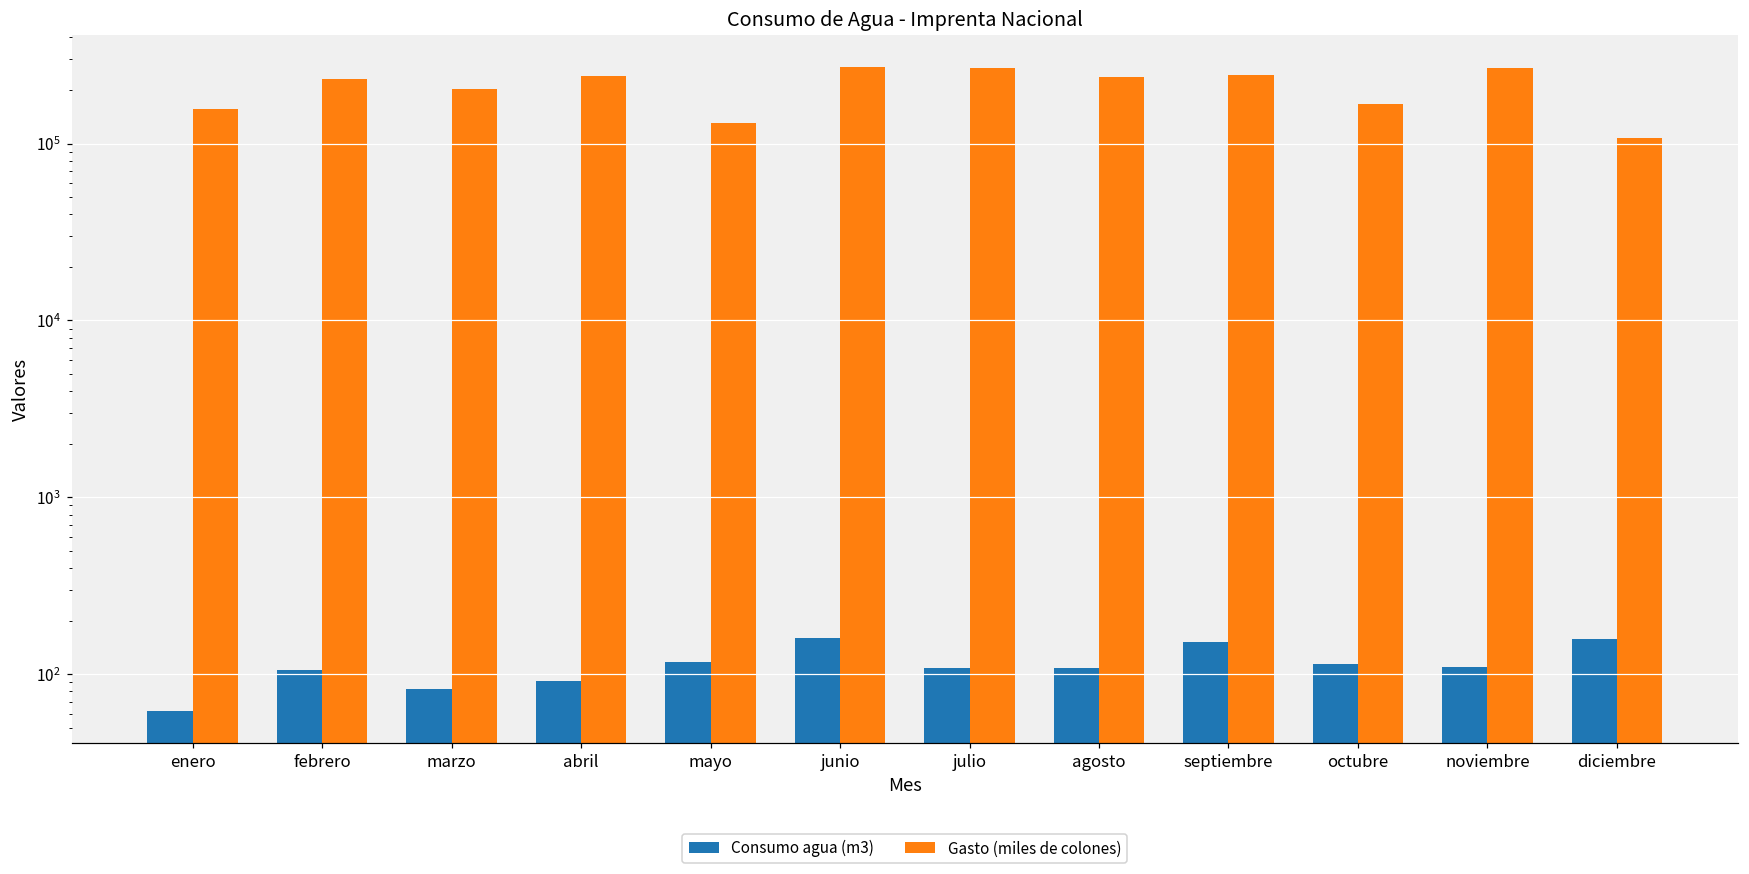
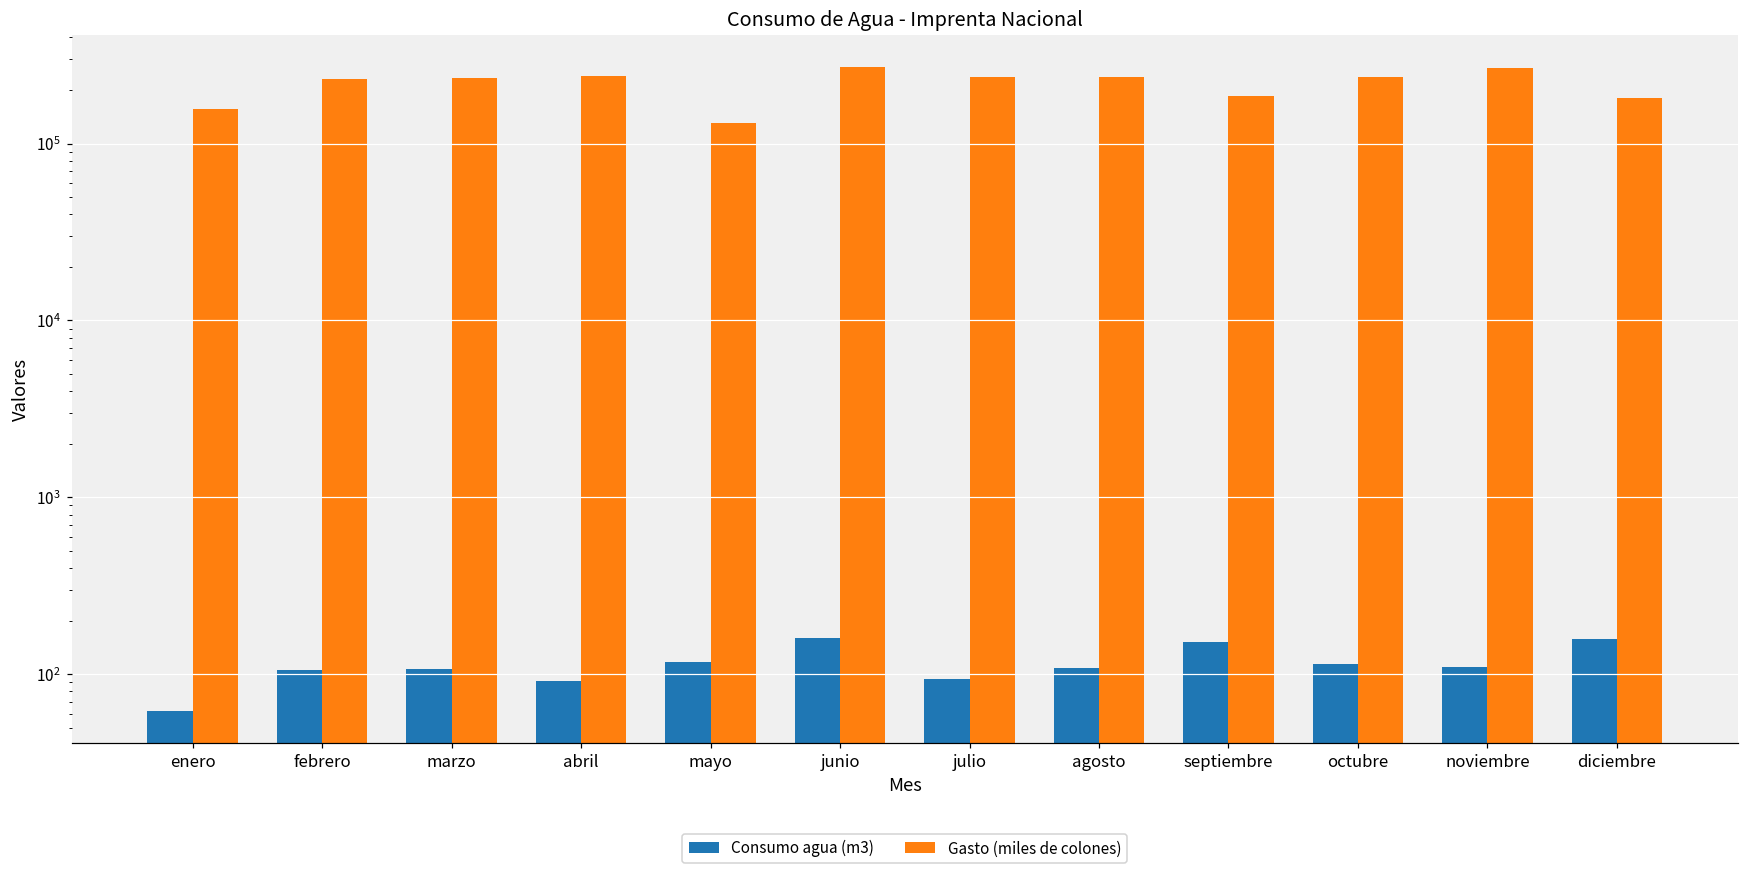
  {
    "Consumo agua (m3)": {
      "enero": 62,
      "febrero": 110,
-     "marzo": 80,
+     "marzo": 110,
      "abril": 90,
      "mayo": 120,
      "junio": 160,
-     "julio": 110,
+     "julio": 90,
      "agosto": 110,
      "septiembre": 150,
      "octubre": 110,
      "noviembre": 110,
      "diciembre": 160
    },
    "Gasto (miles de colones)": {
      "enero": 160000,
      "febrero": 230000,
-     "marzo": 200000,
+     "marzo": 230000,
      "abril": 240000,
      "mayo": 130000,
      "junio": 270000,
-     "julio": 270000,
+     "julio": 240000,
      "agosto": 240000,
-     "septiembre": 240000,
-     "octubre": 170000,
+     "septiembre": 190000,
+     "octubre": 240000,
      "noviembre": 270000,
-     "diciembre": 110000
+     "diciembre": 180000
    }
  }
